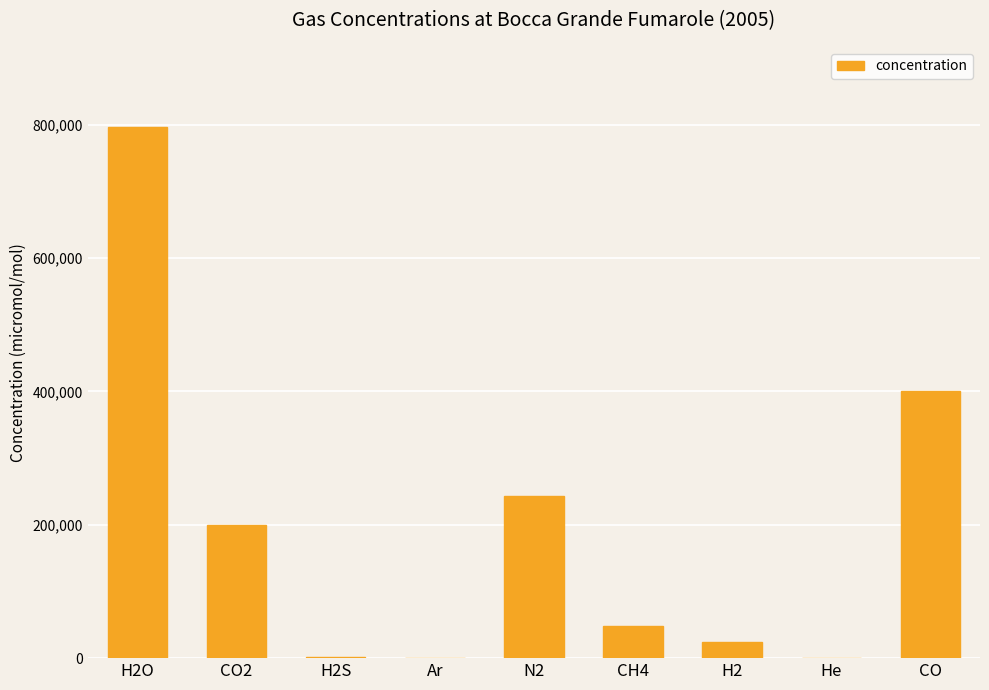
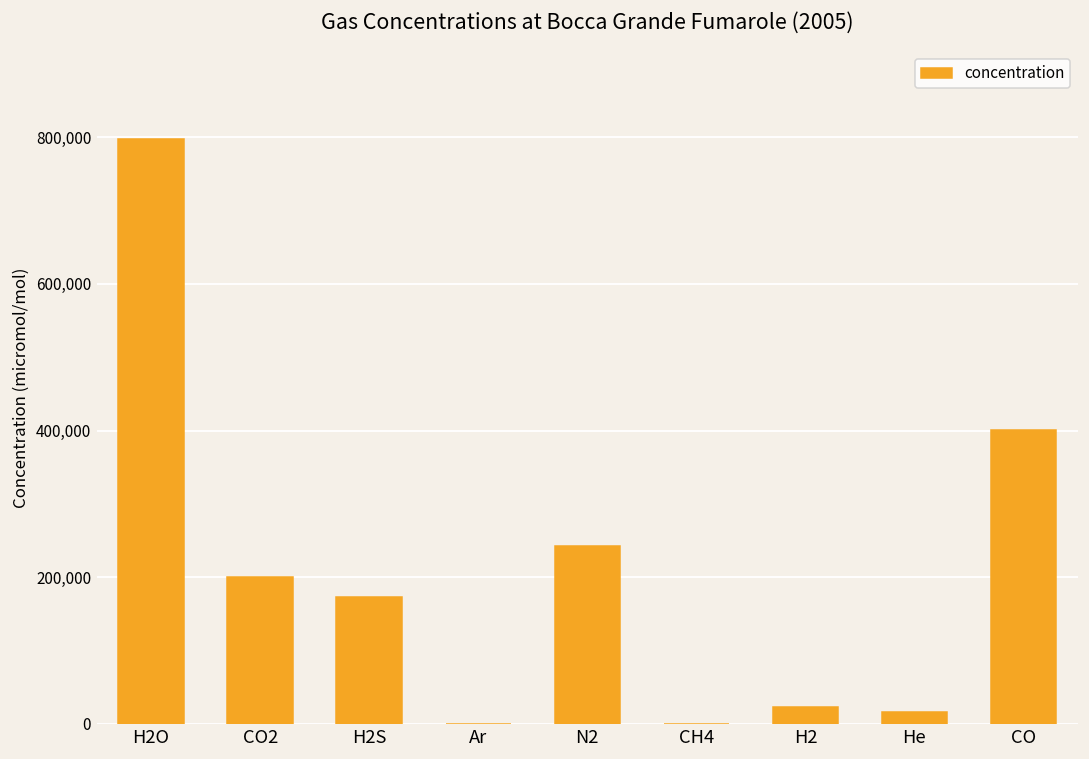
  {
    "H2O": "800,000",
    "CO2": "200,000",
-   "H2S": "0",
+   "H2S": "170,000",
    "N2": "240,000",
-   "CH4": "50,000",
+   "CH4": "0",
    "H2": "20,000",
-   "He": "0",
+   "He": "20,000",
    "CO": "400,000"
  }
